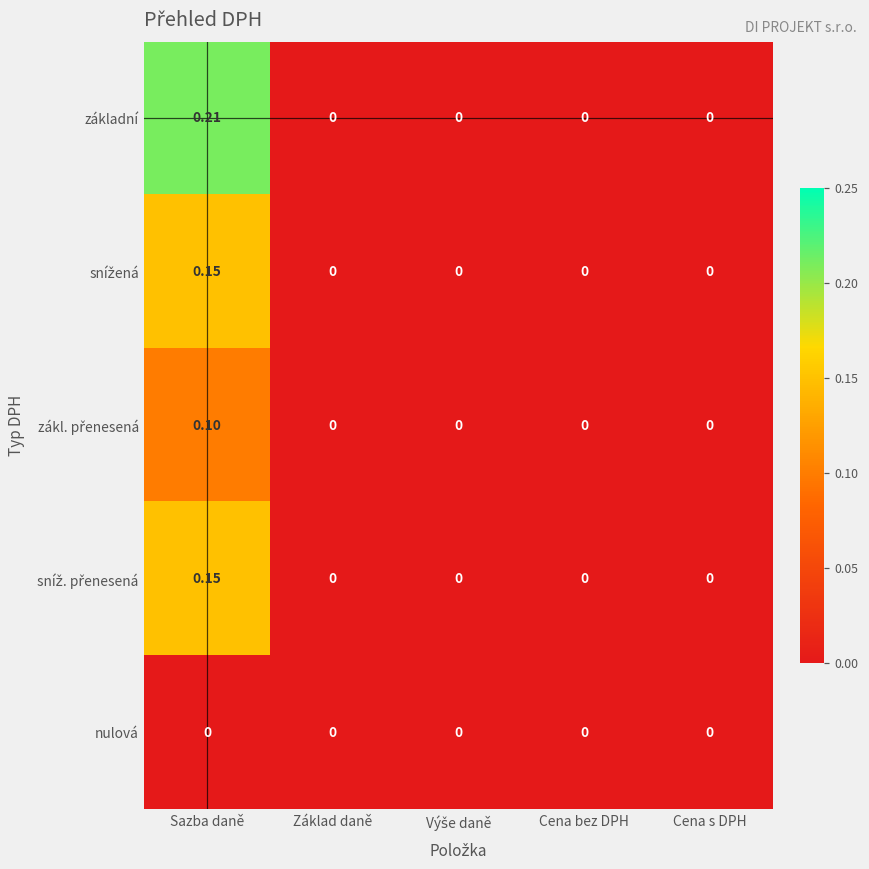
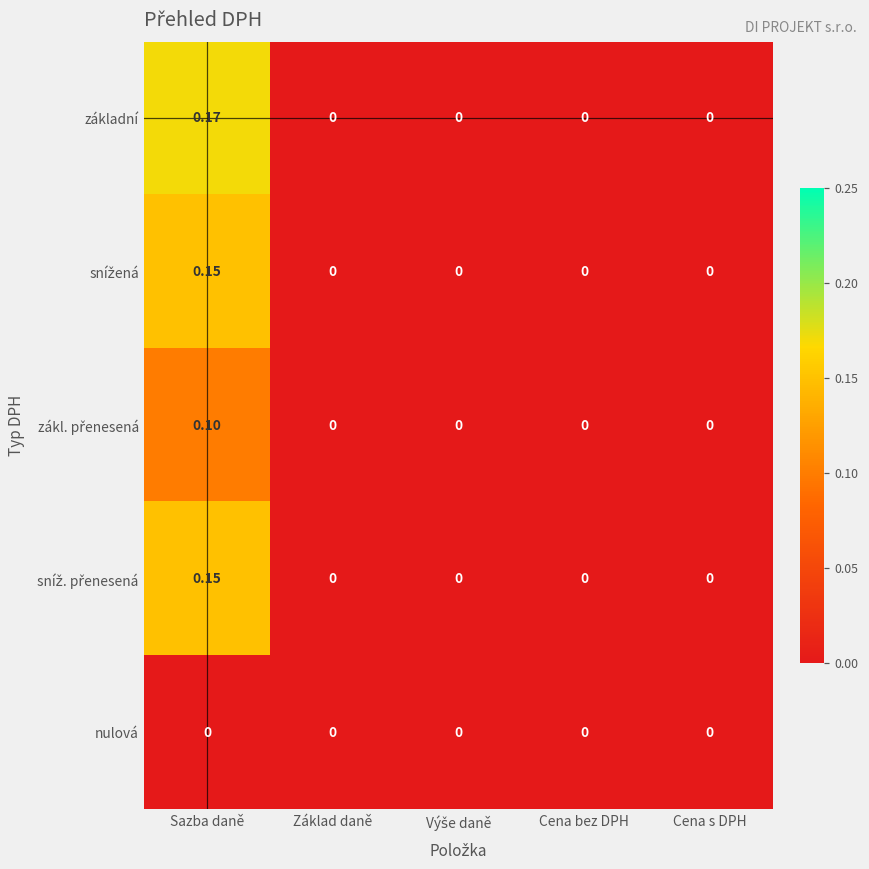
  {
    "základní": {
-     "Sazba daně": 0.21,
+     "Sazba daně": 0.17,
      "Základ daně": 0,
      "Výše daně": 0,
      "Cena bez DPH": 0,
      "Cena s DPH": 0
    },
    "snížená": {
      "Sazba daně": 0.15,
      "Základ daně": 0,
      "Výše daně": 0,
      "Cena bez DPH": 0,
      "Cena s DPH": 0
    },
    "zákl. přenesená": {
      "Sazba daně": 0.10,
      "Základ daně": 0,
      "Výše daně": 0,
      "Cena bez DPH": 0,
      "Cena s DPH": 0
    },
    "sníž. přenesená": {
      "Sazba daně": 0.15,
      "Základ daně": 0,
      "Výše daně": 0,
      "Cena bez DPH": 0,
      "Cena s DPH": 0
    },
    "nulová": {
      "Sazba daně": 0,
      "Základ daně": 0,
      "Výše daně": 0,
      "Cena bez DPH": 0,
      "Cena s DPH": 0
    }
  }
